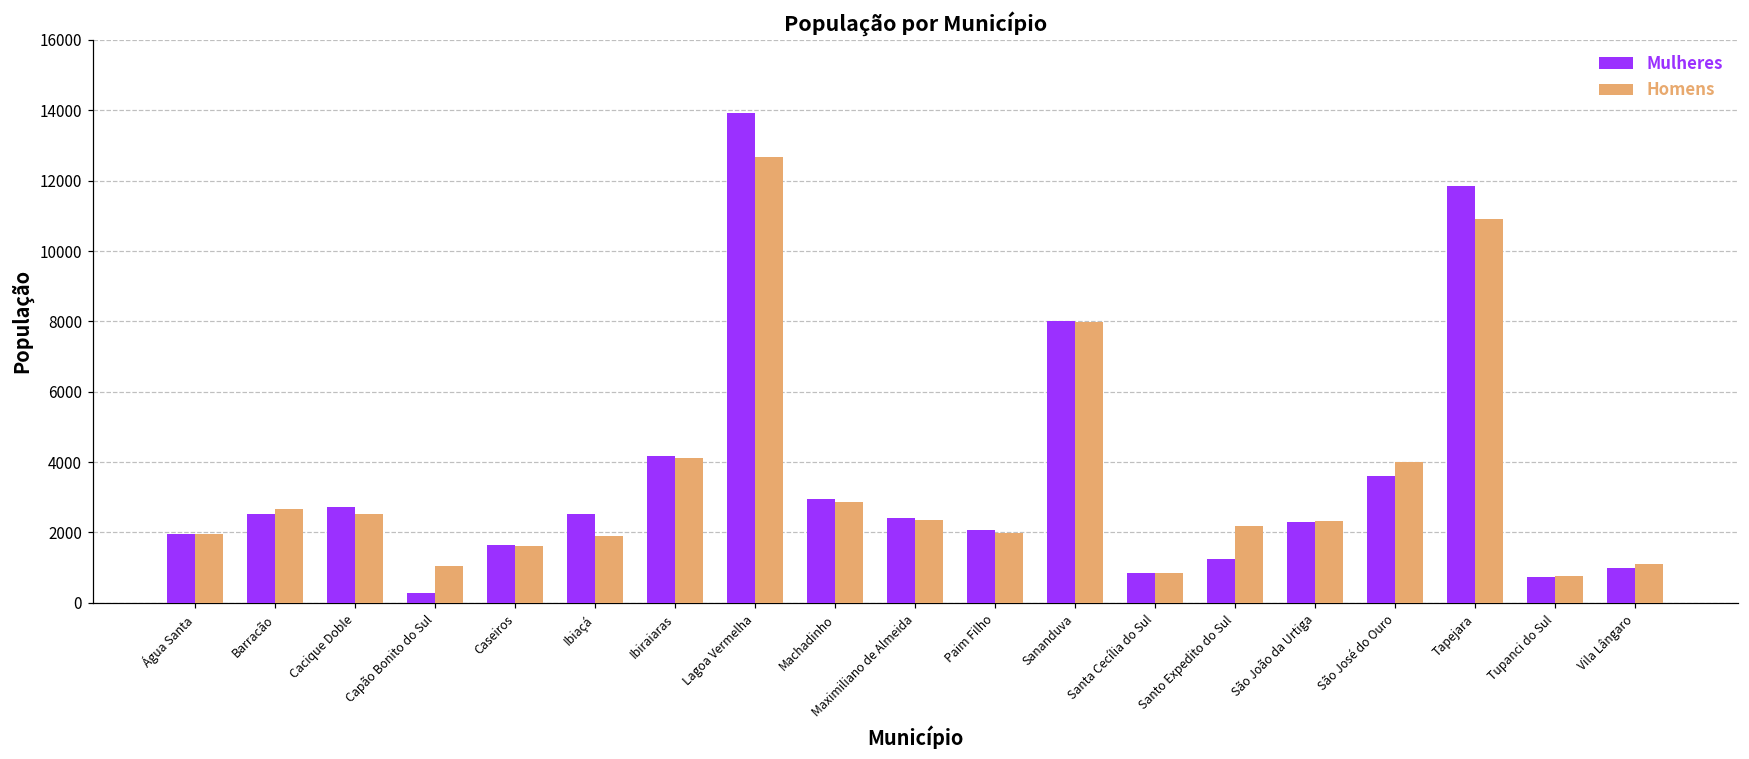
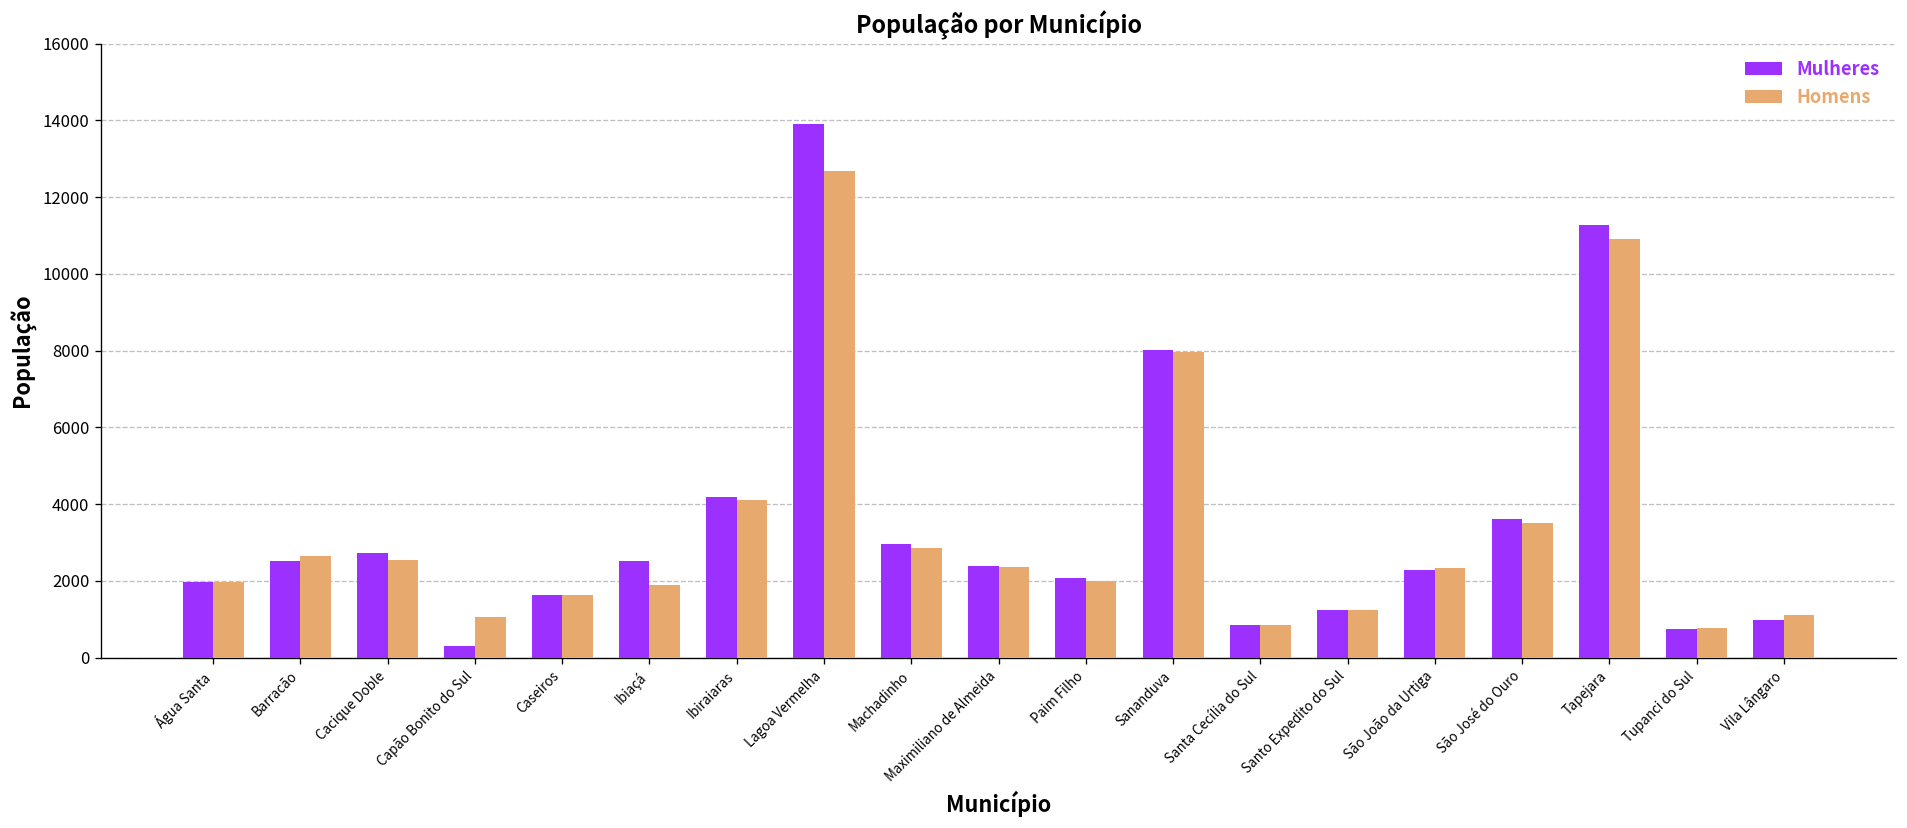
  {
    "Mulheres": {
      "Água Santa": 2000,
      "Barracão": 2500,
      "Cacique Doble": 2700,
      "Capão Bonito do Sul": 300,
      "Caseiros": 1600,
      "Ibiaçá": 2500,
      "Ibiraiaras": 4200,
      "Lagoa Vermelha": 13900,
      "Machadinho": 3000,
      "Maximiliano de Almeida": 2400,
      "Paim Filho": 2100,
      "Sananduva": 8000,
      "Santa Cecília do Sul": 800,
      "Santo Expedito do Sul": 1200,
      "São João da Urtiga": 2300,
      "São José do Ouro": 3600,
-     "Tapejara": 11900,
+     "Tapejara": 11300,
      "Tupanci do Sul": 700,
      "Vila Lângaro": 1000
    },
    "Homens": {
      "Água Santa": 2000,
      "Barracão": 2700,
      "Cacique Doble": 2500,
      "Capão Bonito do Sul": 1100,
      "Caseiros": 1600,
      "Ibiaçá": 1900,
      "Ibiraiaras": 4100,
      "Lagoa Vermelha": 12700,
      "Machadinho": 2900,
      "Maximiliano de Almeida": 2400,
      "Paim Filho": 2000,
      "Sananduva": 8000,
      "Santa Cecília do Sul": 800,
-     "Santo Expedito do Sul": 2200,
+     "Santo Expedito do Sul": 1300,
      "São João da Urtiga": 2300,
-     "São José do Ouro": 4000,
+     "São José do Ouro": 3500,
      "Tapejara": 10900,
      "Tupanci do Sul": 800,
      "Vila Lângaro": 1100
    }
  }
